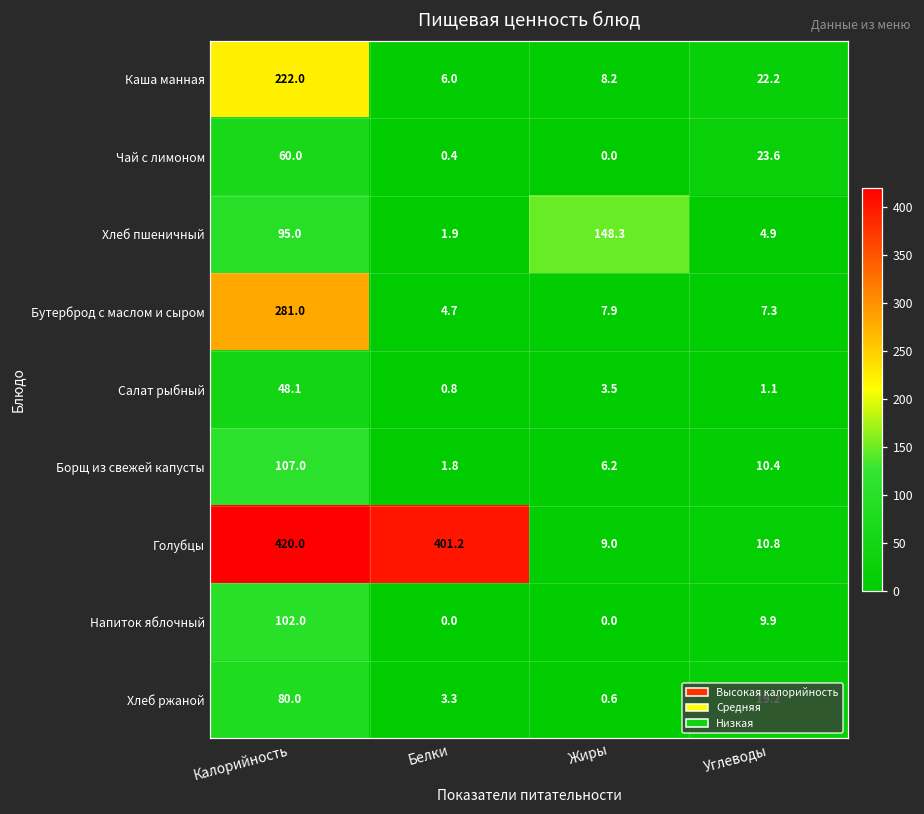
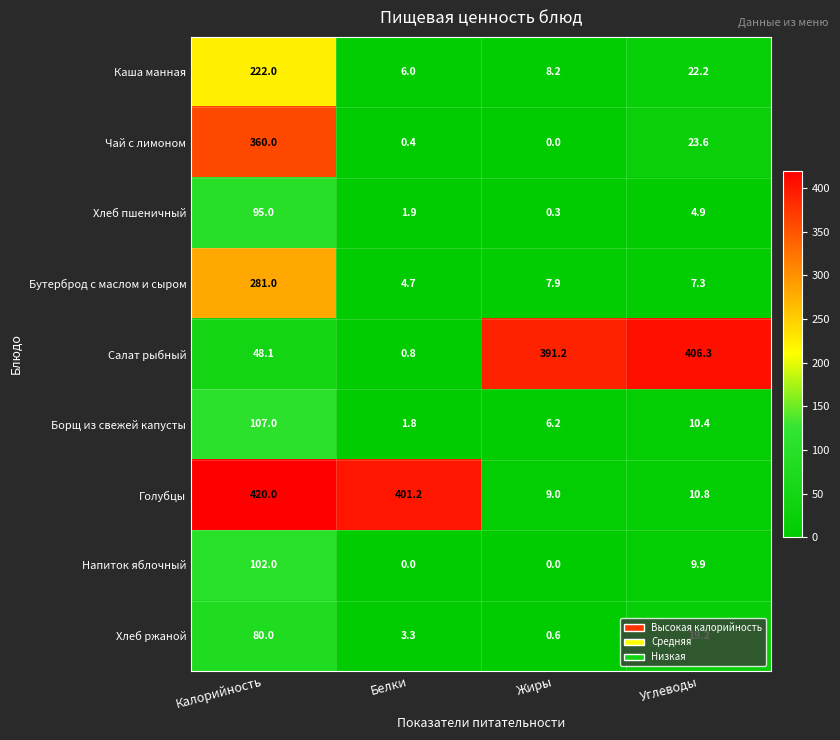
  {
    "Каша манная": {
      "Калорийность": 222.0,
      "Белки": 6.0,
      "Жиры": 8.2,
      "Углеводы": 22.2
    },
    "Чай с лимоном": {
-     "Калорийность": 60.0,
+     "Калорийность": 360.0,
      "Белки": 0.4,
      "Жиры": 0.0,
      "Углеводы": 23.6
    },
    "Хлеб пшеничный": {
      "Калорийность": 95.0,
      "Белки": 1.9,
-     "Жиры": 148.3,
+     "Жиры": 0.3,
      "Углеводы": 4.9
    },
    "Бутерброд с маслом и сыром": {
      "Калорийность": 281.0,
      "Белки": 4.7,
      "Жиры": 7.9,
      "Углеводы": 7.3
    },
    "Салат рыбный": {
      "Калорийность": 48.1,
      "Белки": 0.8,
-     "Жиры": 3.5,
-     "Углеводы": 1.1
+     "Жиры": 391.2,
+     "Углеводы": 406.3
    },
    "Борщ из свежей капусты": {
      "Калорийность": 107.0,
      "Белки": 1.8,
      "Жиры": 6.2,
      "Углеводы": 10.4
    },
    "Голубцы": {
      "Калорийность": 420.0,
      "Белки": 401.2,
      "Жиры": 9.0,
      "Углеводы": 10.8
    },
    "Напиток яблочный": {
      "Калорийность": 102.0,
      "Белки": 0.0,
      "Жиры": 0.0,
      "Углеводы": 9.9
    },
    "Хлеб ржаной": {
      "Калорийность": 80.0,
      "Белки": 3.3,
      "Жиры": 0.6
    }
  }
